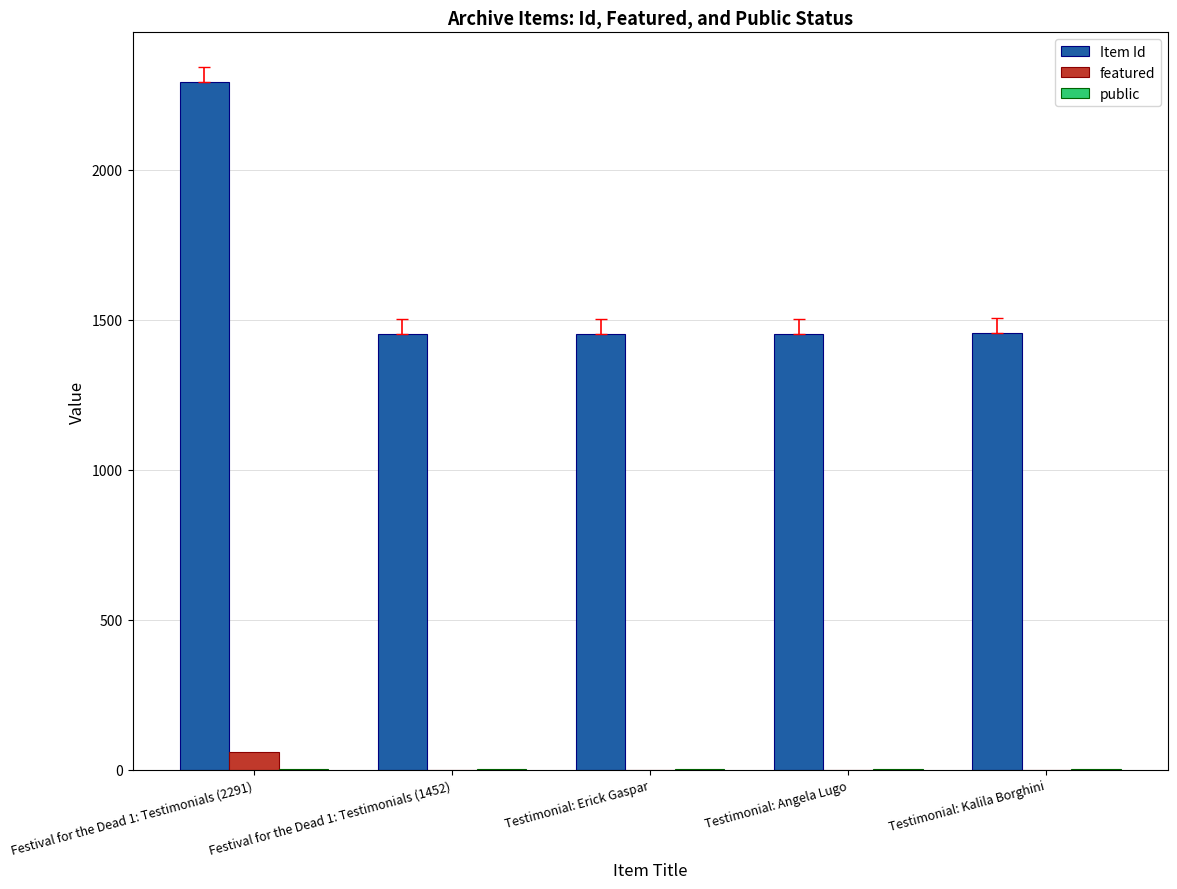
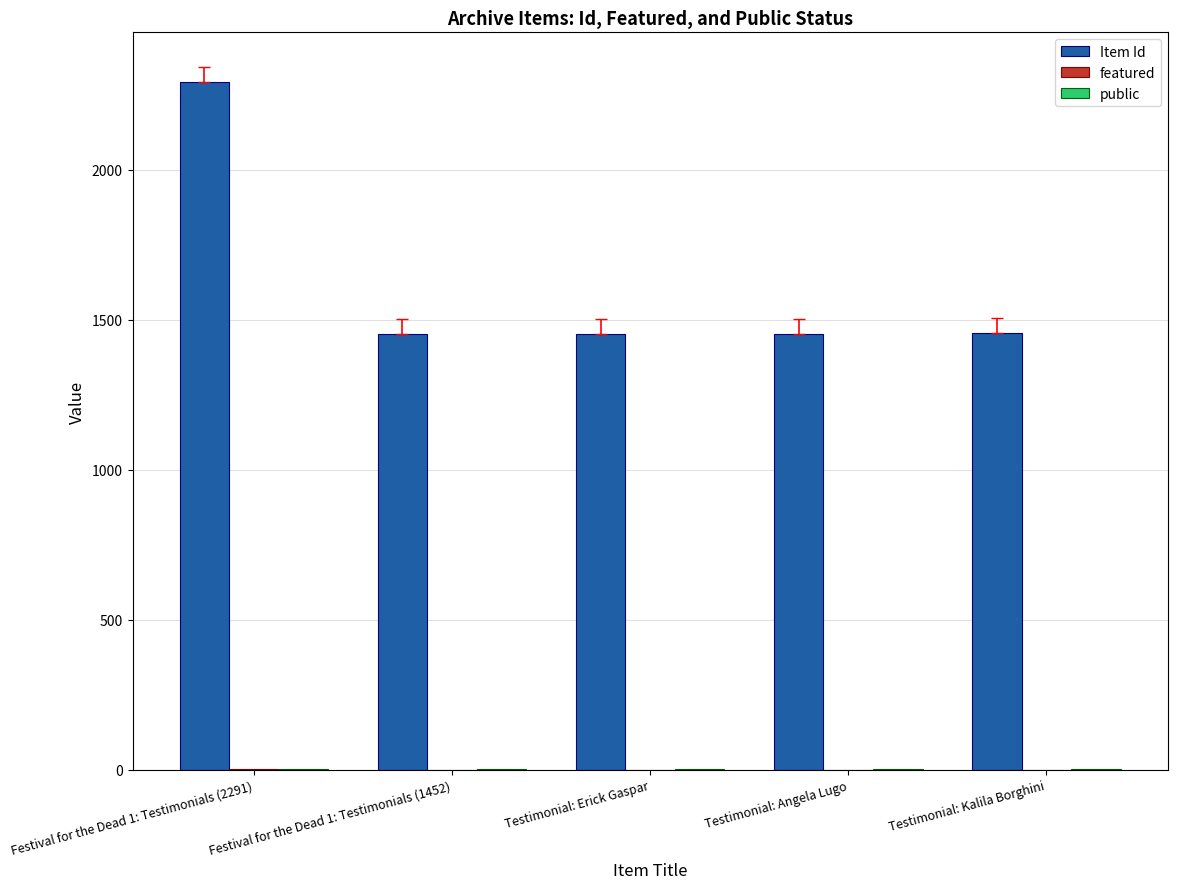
  {
    "featured": {
-     "Festival for the Dead 1: Testimonials (2291)": 60,
+     "Festival for the Dead 1: Testimonials (2291)": 0,
      "Festival for the Dead 1: Testimonials (1452)": 0,
      "Testimonial: Erick Gaspar": 0,
      "Testimonial: Angela Lugo": 0,
      "Testimonial: Kalila Borghini": 0
    }
  }
